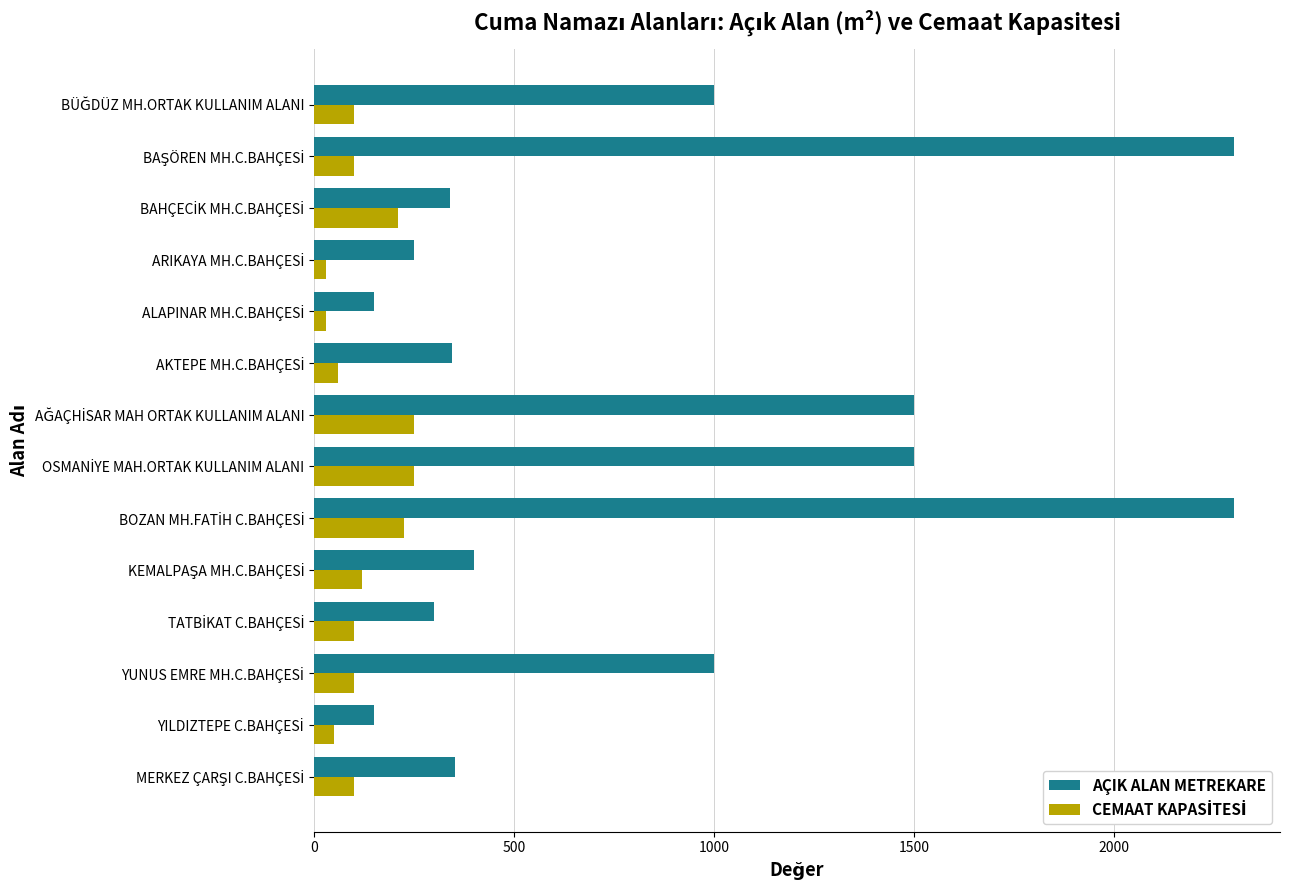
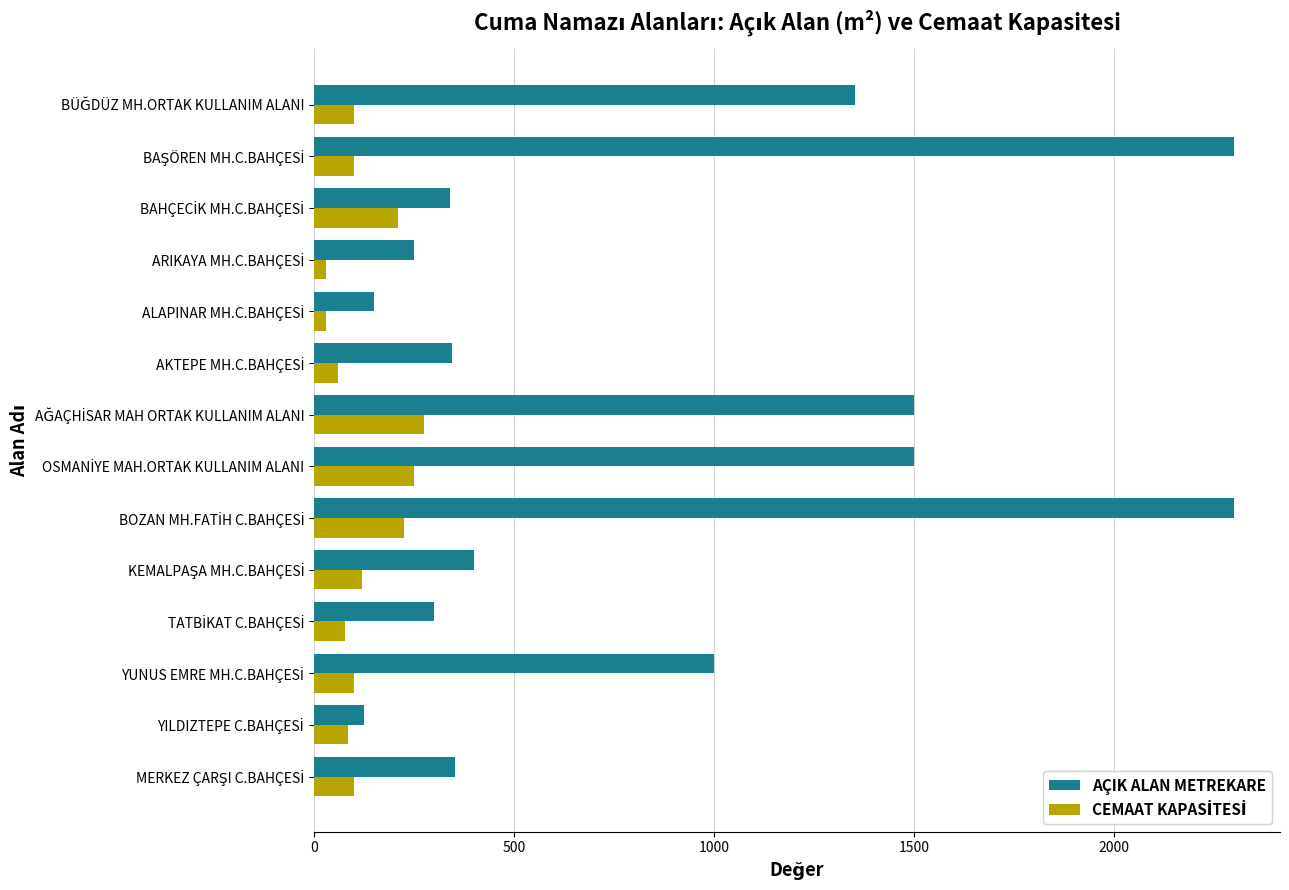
  {
    "AÇIK ALAN METREKARE": {
-     "BÜĞDÜZ MH.ORTAK KULLANIM ALANI": 1000,
+     "BÜĞDÜZ MH.ORTAK KULLANIM ALANI": 1350,
      "BAŞÖREN MH.C.BAHÇESİ": 2300,
      "BAHÇECİK MH.C.BAHÇESİ": 340,
      "ARIKAYA MH.C.BAHÇESİ": 250,
      "ALAPINAR MH.C.BAHÇESİ": 150,
      "AKTEPE MH.C.BAHÇESİ": 350,
      "AĞAÇHİSAR MAH ORTAK KULLANIM ALANI": 1500,
      "OSMANİYE MAH.ORTAK KULLANIM ALANI": 1500,
      "BOZAN MH.FATİH C.BAHÇESİ": 2300,
      "KEMALPAŞA MH.C.BAHÇESİ": 400,
      "TATBİKAT C.BAHÇESİ": 300,
      "YUNUS EMRE MH.C.BAHÇESİ": 1000,
-     "YILDIZTEPE C.BAHÇESİ": 150,
+     "YILDIZTEPE C.BAHÇESİ": 130,
      "MERKEZ ÇARŞI C.BAHÇESİ": 350
    },
    "CEMAAT KAPASİTESİ": {
      "BÜĞDÜZ MH.ORTAK KULLANIM ALANI": 100,
      "BAŞÖREN MH.C.BAHÇESİ": 100,
      "BAHÇECİK MH.C.BAHÇESİ": 210,
      "ARIKAYA MH.C.BAHÇESİ": 30,
      "ALAPINAR MH.C.BAHÇESİ": 30,
      "AKTEPE MH.C.BAHÇESİ": 60,
-     "AĞAÇHİSAR MAH ORTAK KULLANIM ALANI": 250,
+     "AĞAÇHİSAR MAH ORTAK KULLANIM ALANI": 270,
      "OSMANİYE MAH.ORTAK KULLANIM ALANI": 250,
      "BOZAN MH.FATİH C.BAHÇESİ": 230,
      "KEMALPAŞA MH.C.BAHÇESİ": 120,
-     "TATBİKAT C.BAHÇESİ": 100,
+     "TATBİKAT C.BAHÇESİ": 80,
      "YUNUS EMRE MH.C.BAHÇESİ": 100,
-     "YILDIZTEPE C.BAHÇESİ": 50,
+     "YILDIZTEPE C.BAHÇESİ": 90,
      "MERKEZ ÇARŞI C.BAHÇESİ": 100
    }
  }
